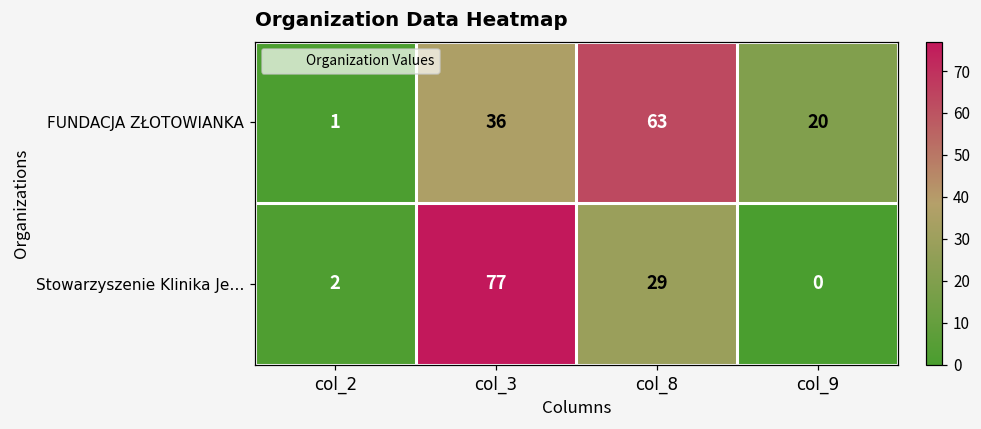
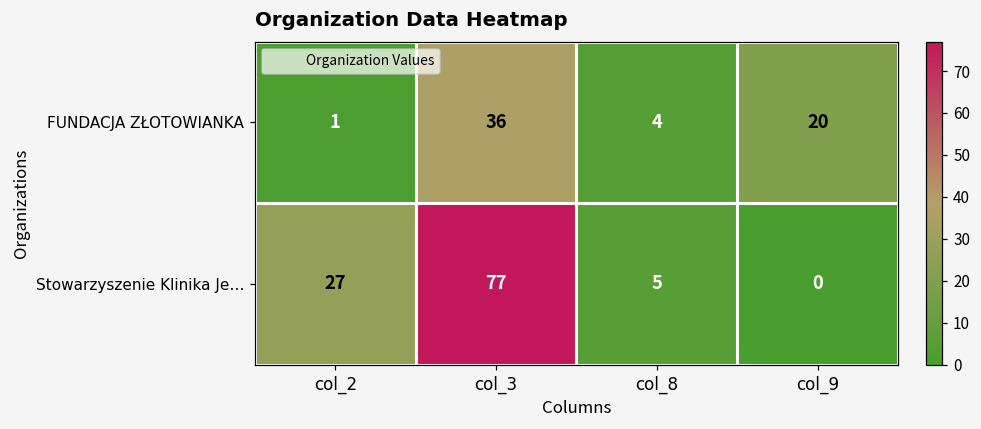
  {
    "FUNDACJA ZŁOTOWIANKA": {
      "col_2": 1,
      "col_3": 36,
-     "col_8": 63,
+     "col_8": 4,
      "col_9": 20
    },
    "Stowarzyszenie Klinika Je…": {
-     "col_2": 2,
+     "col_2": 27,
      "col_3": 77,
-     "col_8": 29,
+     "col_8": 5,
      "col_9": 0
    }
  }
